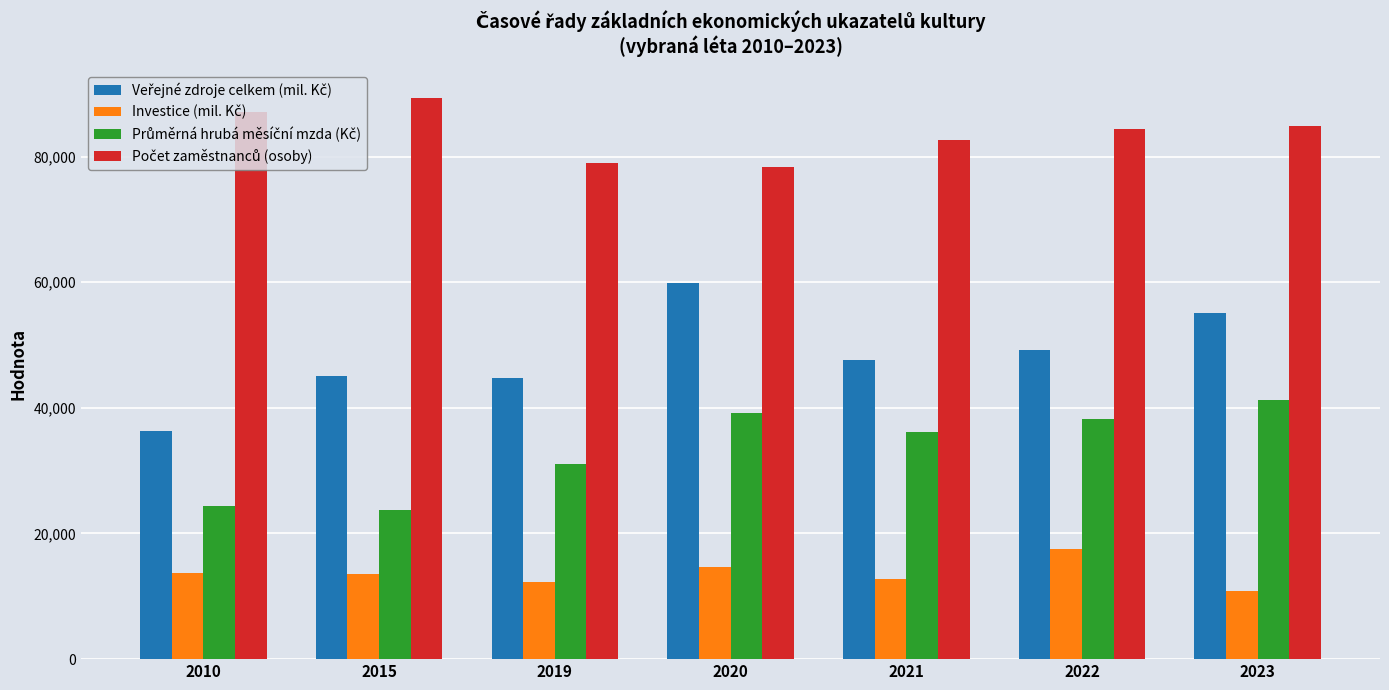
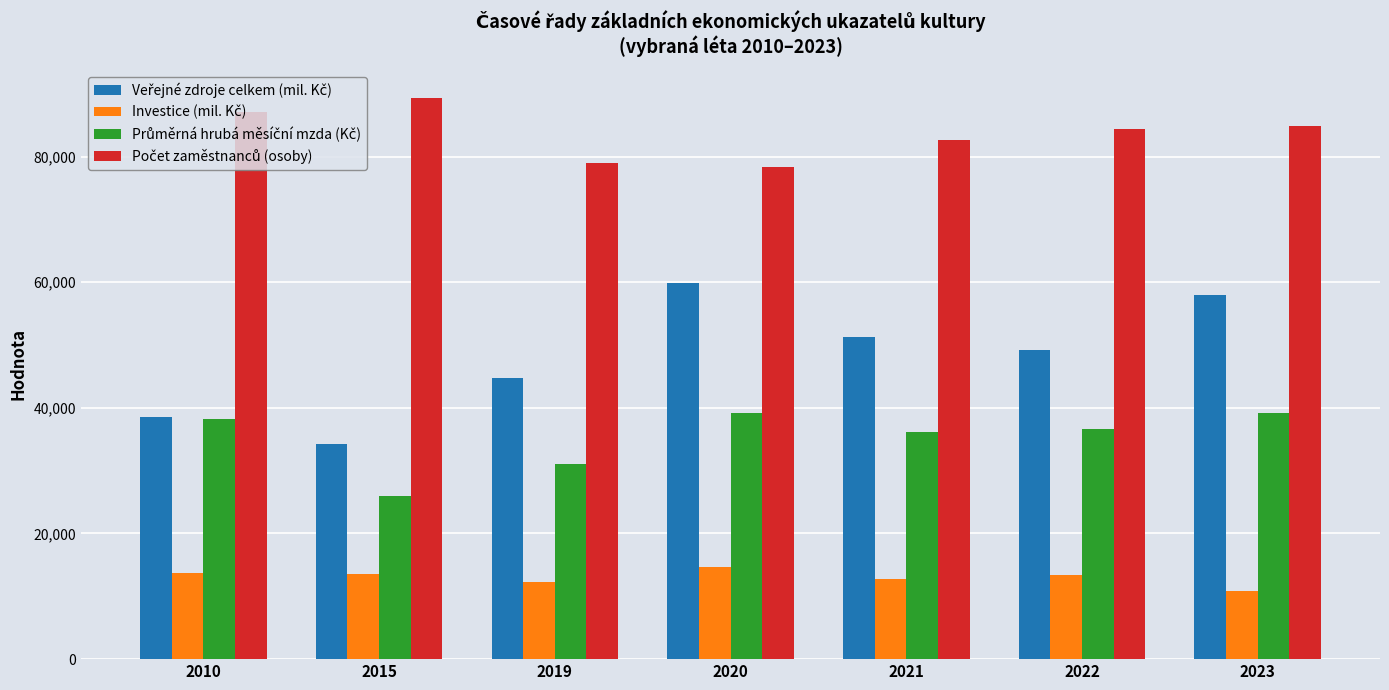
  {
    "Veřejné zdroje celkem (mil. Kč)": {
-     "2010": "36,000",
-     "2015": "45,000",
+     "2010": "38,000",
+     "2015": "34,000",
      "2019": "45,000",
      "2020": "60,000",
-     "2021": "48,000",
+     "2021": "51,000",
      "2022": "49,000",
-     "2023": "55,000"
+     "2023": "58,000"
    },
    "Investice (mil. Kč)": {
      "2010": "14,000",
      "2015": "14,000",
      "2019": "12,000",
      "2020": "15,000",
      "2021": "13,000",
-     "2022": "17,000",
+     "2022": "13,000",
      "2023": "11,000"
    },
    "Průměrná hrubá měsíční mzda (Kč)": {
-     "2010": "24,000",
-     "2015": "24,000",
+     "2010": "38,000",
+     "2015": "26,000",
      "2019": "31,000",
      "2020": "39,000",
      "2021": "36,000",
-     "2022": "38,000",
-     "2023": "41,000"
+     "2022": "37,000",
+     "2023": "39,000"
    },
    "Počet zaměstnanců (osoby)": {
      "2015": "89,000",
      "2019": "79,000",
      "2020": "78,000",
      "2021": "83,000",
      "2022": "84,000",
      "2023": "85,000"
    }
  }
